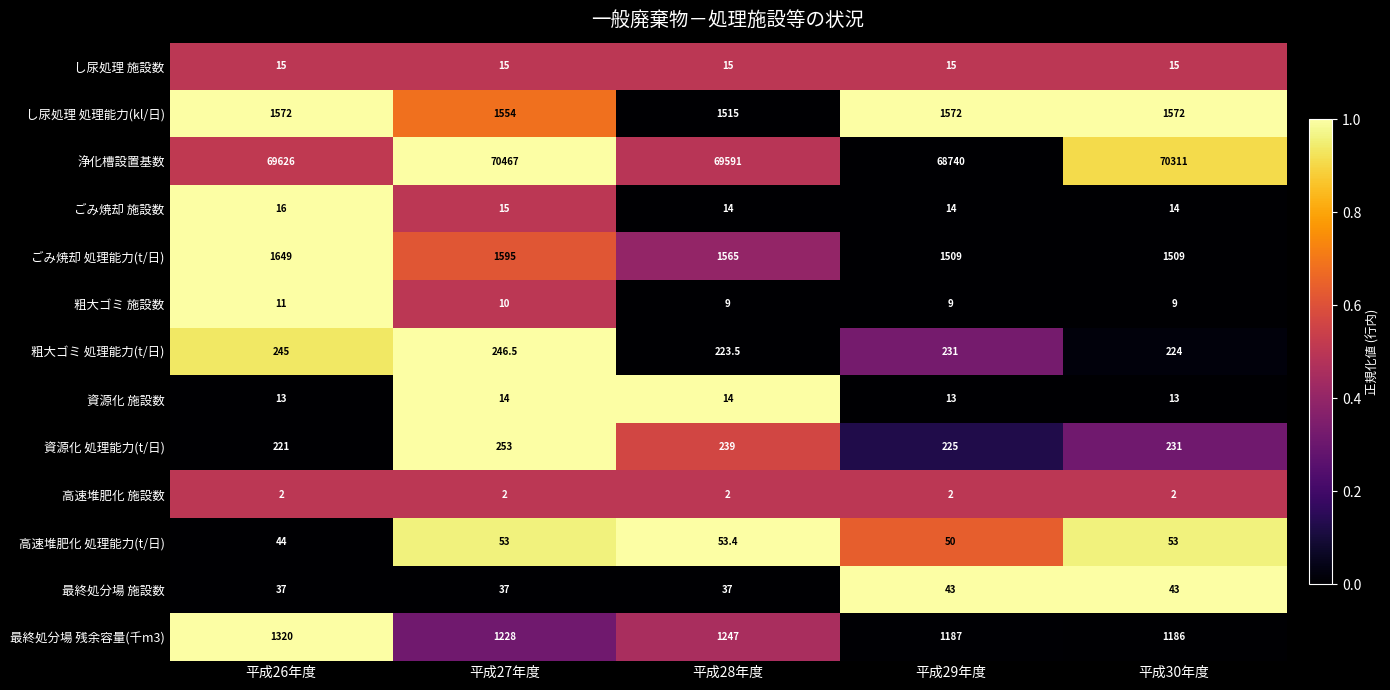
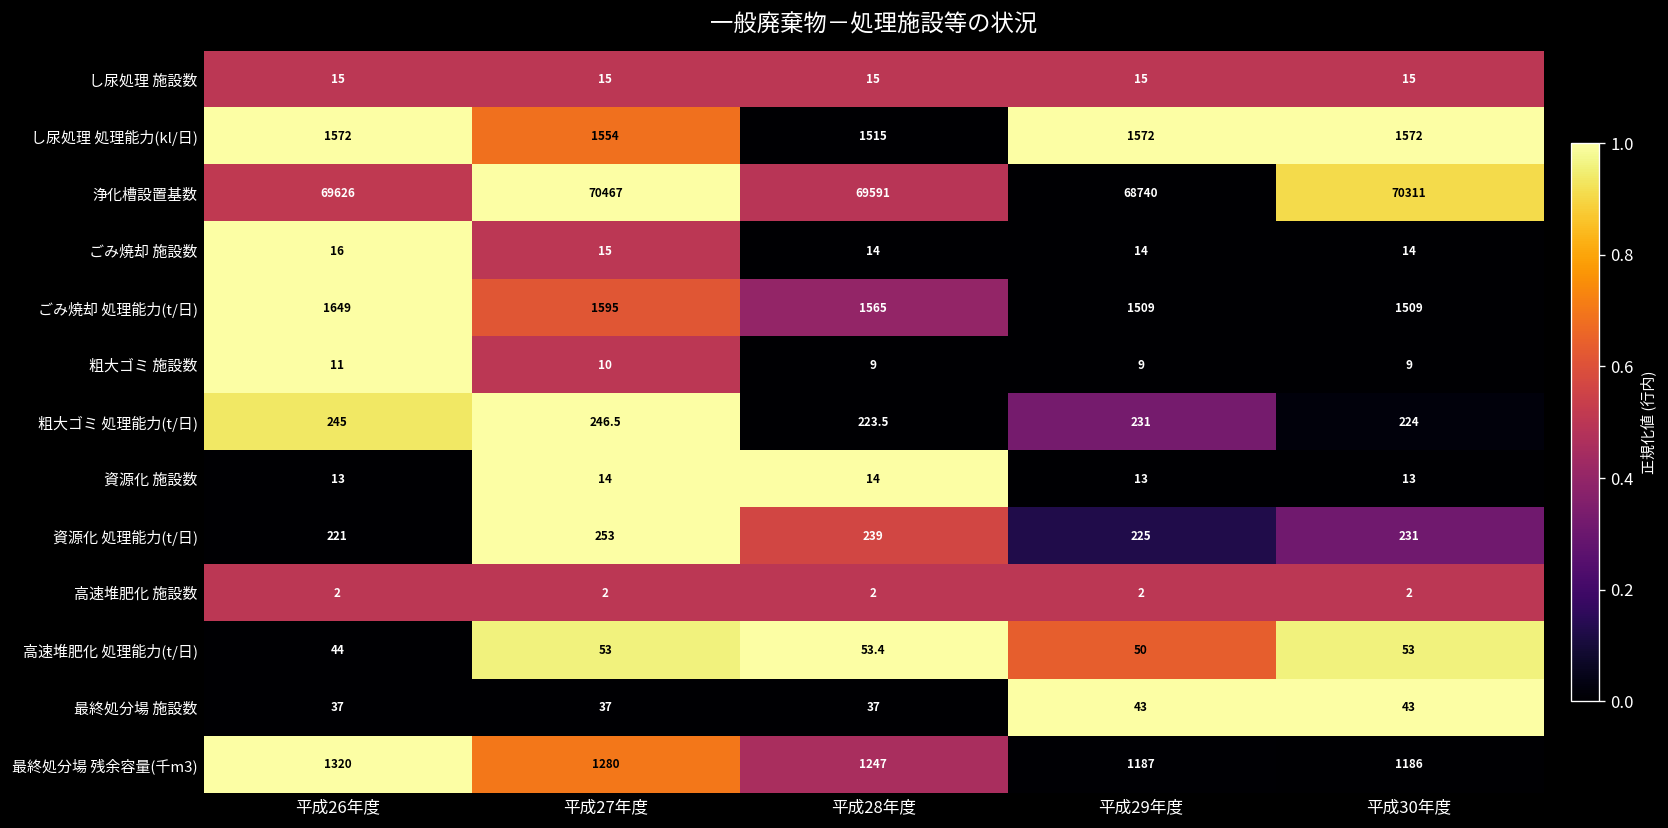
  {
    "し尿処理 施設数": {
      "平成26年度": 15,
      "平成27年度": 15,
      "平成28年度": 15,
      "平成29年度": 15,
      "平成30年度": 15
    },
    "し尿処理 処理能力(kl/日)": {
      "平成26年度": 1572,
      "平成27年度": 1554,
      "平成28年度": 1515,
      "平成29年度": 1572,
      "平成30年度": 1572
    },
    "浄化槽設置基数": {
      "平成26年度": 69626,
      "平成27年度": 70467,
      "平成28年度": 69591,
      "平成29年度": 68740,
      "平成30年度": 70311
    },
    "ごみ焼却 施設数": {
      "平成26年度": 16,
      "平成27年度": 15,
      "平成28年度": 14,
      "平成29年度": 14,
      "平成30年度": 14
    },
    "ごみ焼却 処理能力(t/日)": {
      "平成26年度": 1649,
      "平成27年度": 1595,
      "平成28年度": 1565,
      "平成29年度": 1509,
      "平成30年度": 1509
    },
    "粗大ゴミ 施設数": {
      "平成26年度": 11,
      "平成27年度": 10,
      "平成28年度": 9,
      "平成29年度": 9,
      "平成30年度": 9
    },
    "粗大ゴミ 処理能力(t/日)": {
      "平成26年度": 245,
      "平成27年度": 246.5,
      "平成28年度": 223.5,
      "平成29年度": 231,
      "平成30年度": 224
    },
    "資源化 施設数": {
      "平成26年度": 13,
      "平成27年度": 14,
      "平成28年度": 14,
      "平成29年度": 13,
      "平成30年度": 13
    },
    "資源化 処理能力(t/日)": {
      "平成26年度": 221,
      "平成27年度": 253,
      "平成28年度": 239,
      "平成29年度": 225,
      "平成30年度": 231
    },
    "高速堆肥化 施設数": {
      "平成26年度": 2,
      "平成27年度": 2,
      "平成28年度": 2,
      "平成29年度": 2,
      "平成30年度": 2
    },
    "高速堆肥化 処理能力(t/日)": {
      "平成26年度": 44,
      "平成27年度": 53,
      "平成28年度": 53.4,
      "平成29年度": 50,
      "平成30年度": 53
    },
    "最終処分場 施設数": {
      "平成26年度": 37,
      "平成27年度": 37,
      "平成28年度": 37,
      "平成29年度": 43,
      "平成30年度": 43
    },
    "最終処分場 残余容量(千m3)": {
      "平成26年度": 1320,
-     "平成27年度": 1228,
+     "平成27年度": 1280,
      "平成28年度": 1247,
      "平成29年度": 1187,
      "平成30年度": 1186
    }
  }
